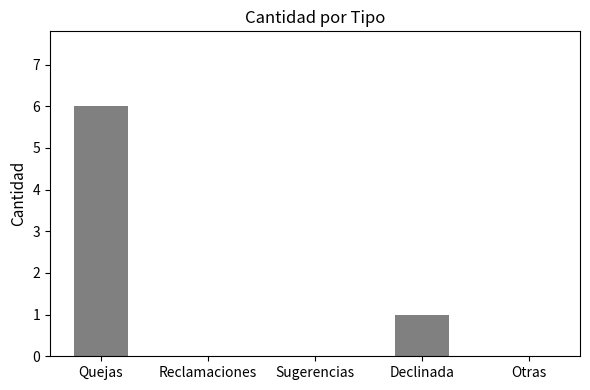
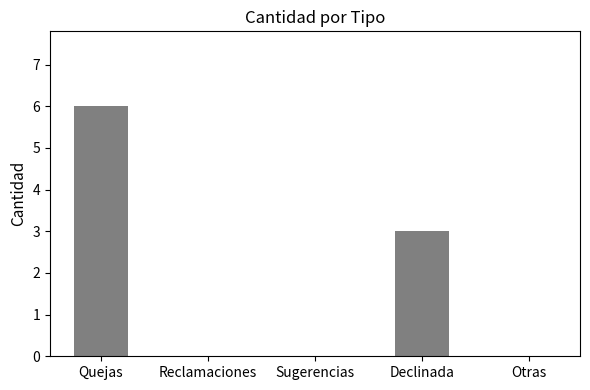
  {
    "Quejas": 6,
    "Reclamaciones": 0,
    "Sugerencias": 0,
-   "Declinada": 1,
+   "Declinada": 3,
    "Otras": 0
  }
